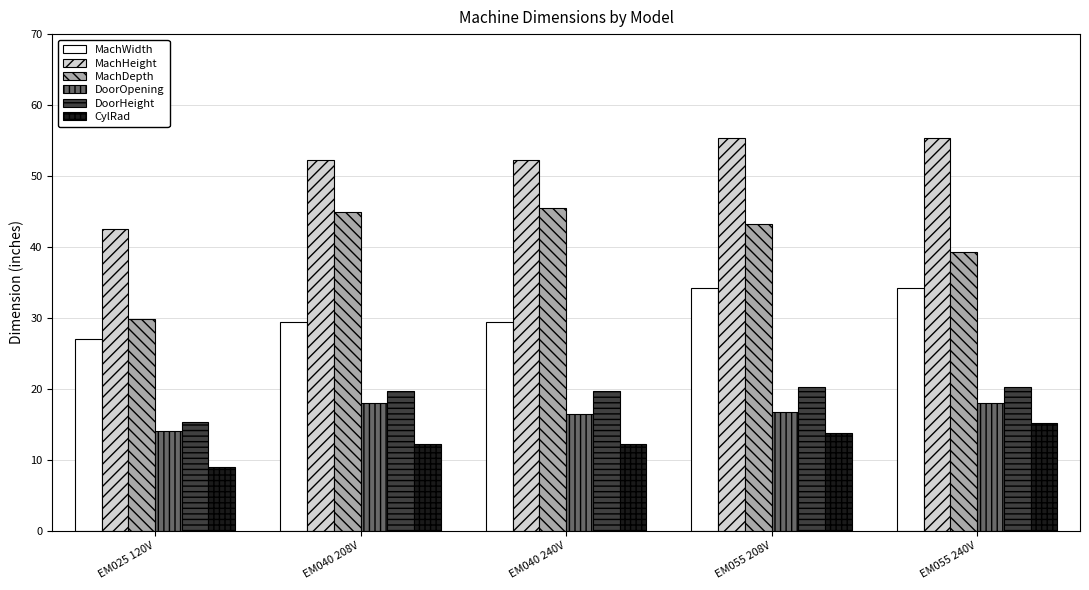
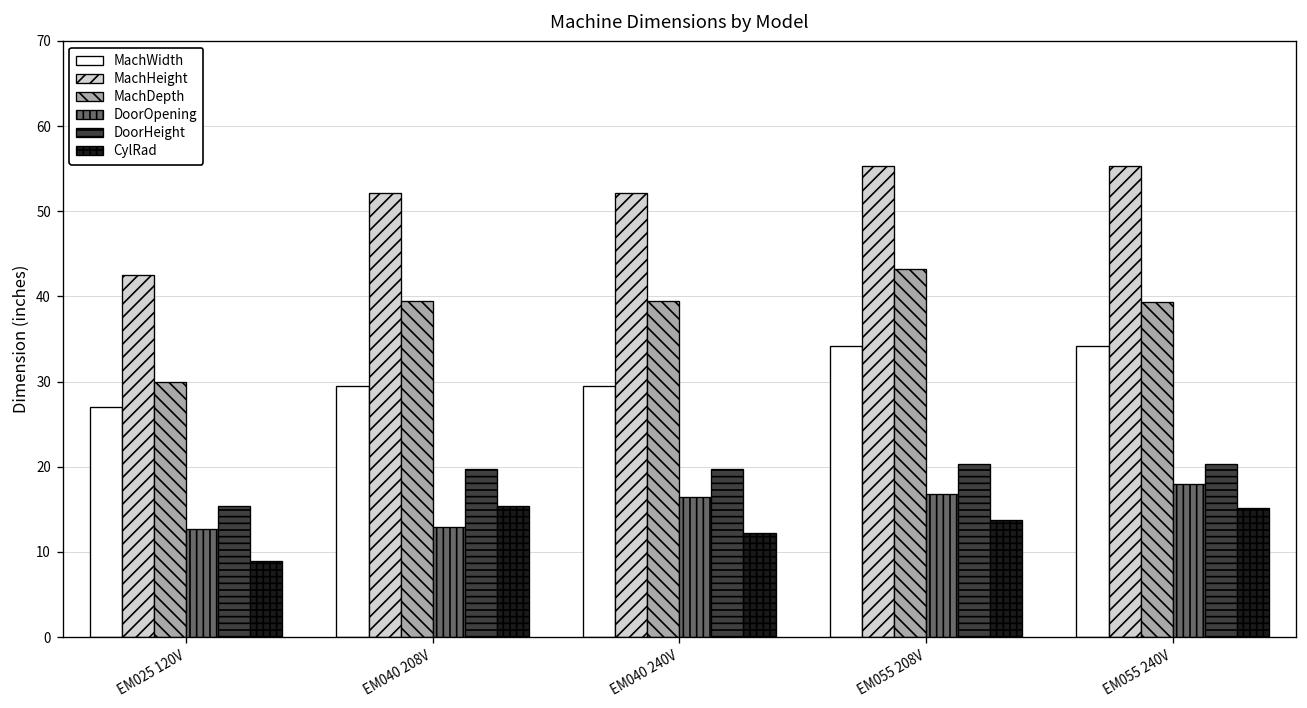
  {
    "MachWidth": {
      "EM025 120V": 27,
      "EM040 208V": 30,
      "EM040 240V": 30,
      "EM055 208V": 34,
      "EM055 240V": 34
    },
    "MachHeight": {
      "EM025 120V": 43,
      "EM040 208V": 52,
      "EM040 240V": 52,
      "EM055 208V": 55,
      "EM055 240V": 55
    },
    "MachDepth": {
      "EM025 120V": 30,
-     "EM040 208V": 45,
-     "EM040 240V": 46,
+     "EM040 208V": 40,
+     "EM040 240V": 40,
      "EM055 208V": 43,
      "EM055 240V": 39
    },
    "DoorOpening": {
-     "EM025 120V": 14,
-     "EM040 208V": 18,
+     "EM025 120V": 13,
+     "EM040 208V": 13,
      "EM040 240V": 17,
      "EM055 208V": 17,
      "EM055 240V": 18
    },
    "DoorHeight": {
      "EM025 120V": 15,
      "EM040 208V": 20,
      "EM040 240V": 20,
      "EM055 208V": 20,
      "EM055 240V": 20
    },
    "CylRad": {
      "EM025 120V": 9,
-     "EM040 208V": 12,
+     "EM040 208V": 15,
      "EM040 240V": 12,
      "EM055 208V": 14,
      "EM055 240V": 15
    }
  }
